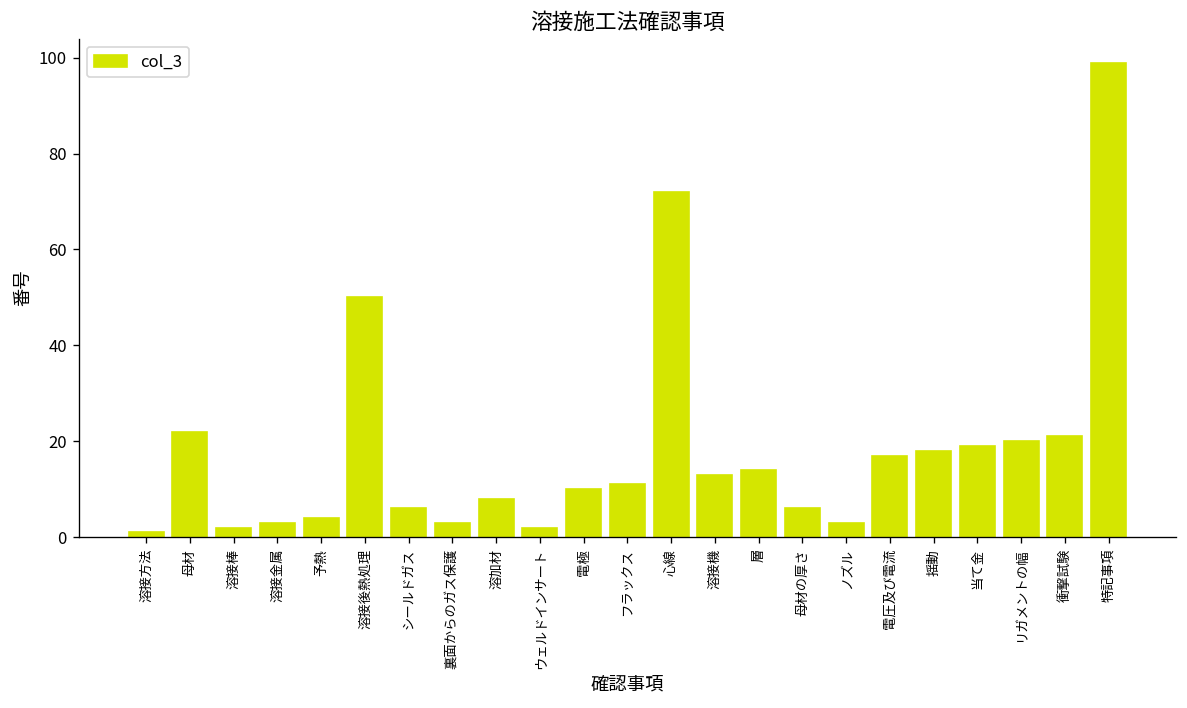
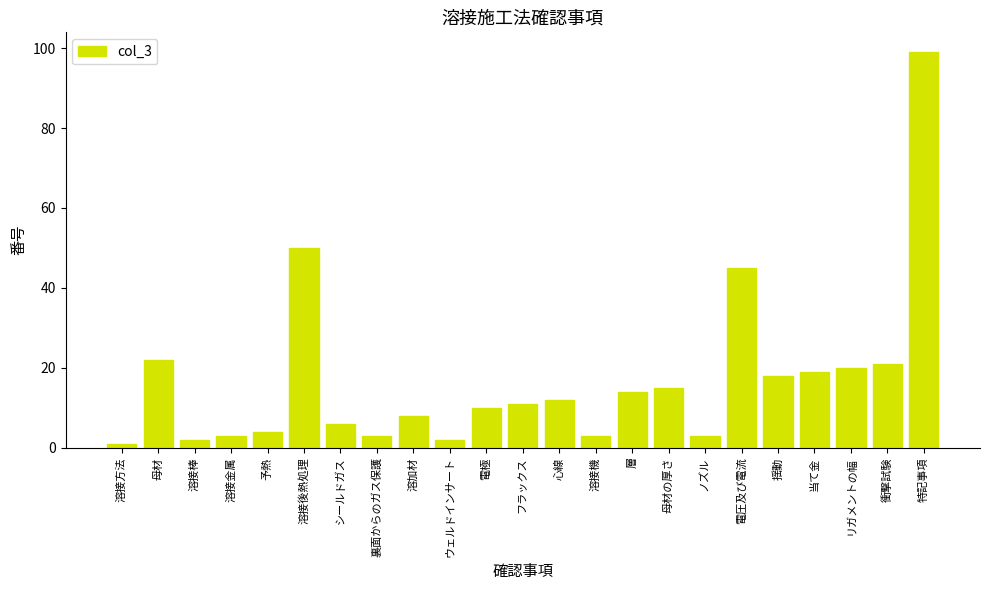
  {
    "溶接方法": 1,
    "母材": 22,
    "溶接棒": 2,
    "溶接金属": 3,
    "予熱": 4,
    "溶接後熱処理": 50,
    "シールドガス": 6,
    "裏面からのガス保護": 3,
    "溶加材": 8,
    "ウェルドインサート": 2,
    "電極": 10,
    "フラックス": 11,
-   "心線": 72,
-   "溶接機": 13,
+   "心線": 12,
+   "溶接機": 3,
    "層": 14,
-   "母材の厚さ": 6,
+   "母材の厚さ": 15,
    "ノズル": 3,
-   "電圧及び電流": 17,
+   "電圧及び電流": 45,
    "揺動": 18,
    "当て金": 19,
    "リガメントの幅": 20,
    "衝撃試験": 21,
    "特記事項": 99
  }
